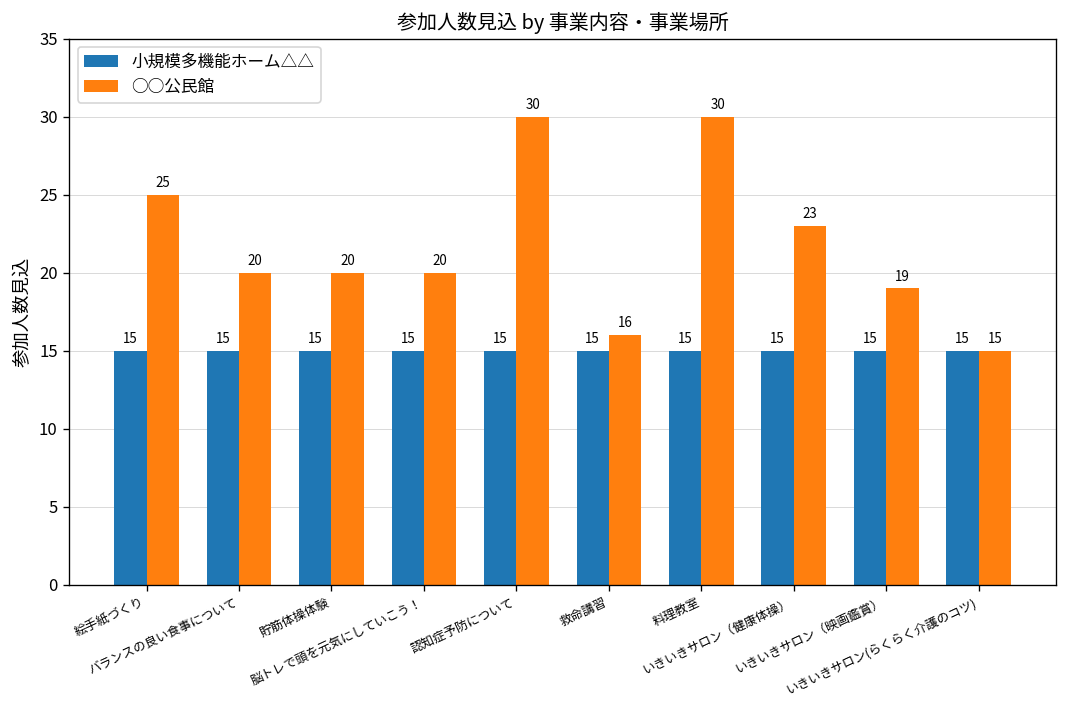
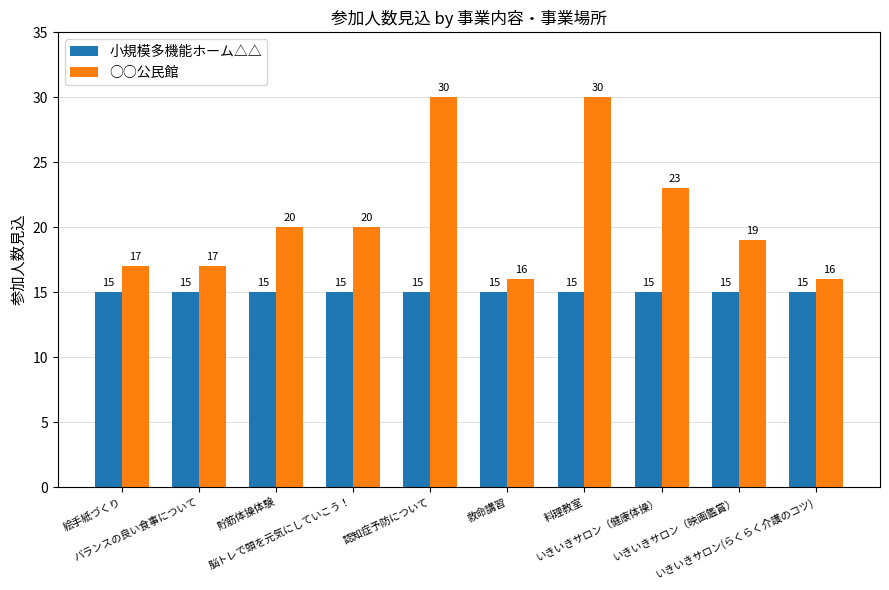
  {
    "小規模多機能ホーム△△": {
      "絵手紙づくり": 15,
      "バランスの良い食事について": 15,
      "貯筋体操体験": 15,
      "脳トレで頭を元気にしていこう！": 15,
      "認知症予防について": 15,
      "救命講習": 15,
      "料理教室": 15,
      "いきいきサロン（健康体操）": 15,
      "いきいきサロン（映画鑑賞）": 15,
      "いきいきサロン(らくらく介護のコツ)": 15
    },
    "○○公民館": {
-     "絵手紙づくり": 25,
-     "バランスの良い食事について": 20,
+     "絵手紙づくり": 17,
+     "バランスの良い食事について": 17,
      "貯筋体操体験": 20,
      "脳トレで頭を元気にしていこう！": 20,
      "認知症予防について": 30,
      "救命講習": 16,
      "料理教室": 30,
      "いきいきサロン（健康体操）": 23,
      "いきいきサロン（映画鑑賞）": 19,
-     "いきいきサロン(らくらく介護のコツ)": 15
+     "いきいきサロン(らくらく介護のコツ)": 16
    }
  }
